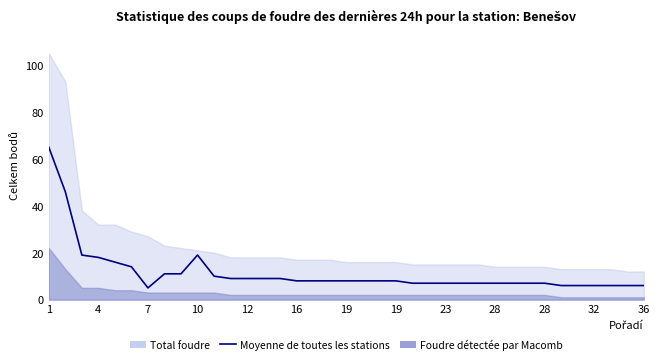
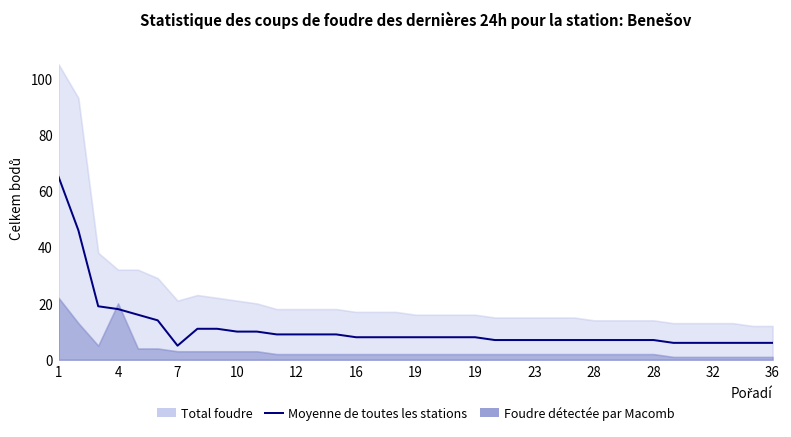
  {
    "Moyenne de toutes les stations": {
      "1": 65,
      "4": 18,
      "7": 5,
-     "10": 19
+     "10": 10
    },
    "Total foudre": {
      "1": 105,
      "4": 32,
-     "7": 27,
+     "7": 21,
      "10": 21
    },
    "Foudre détectée par Macomb": {
      "1": 22,
-     "4": 5,
+     "4": 20,
      "7": 3,
      "10": 3
    }
  }
